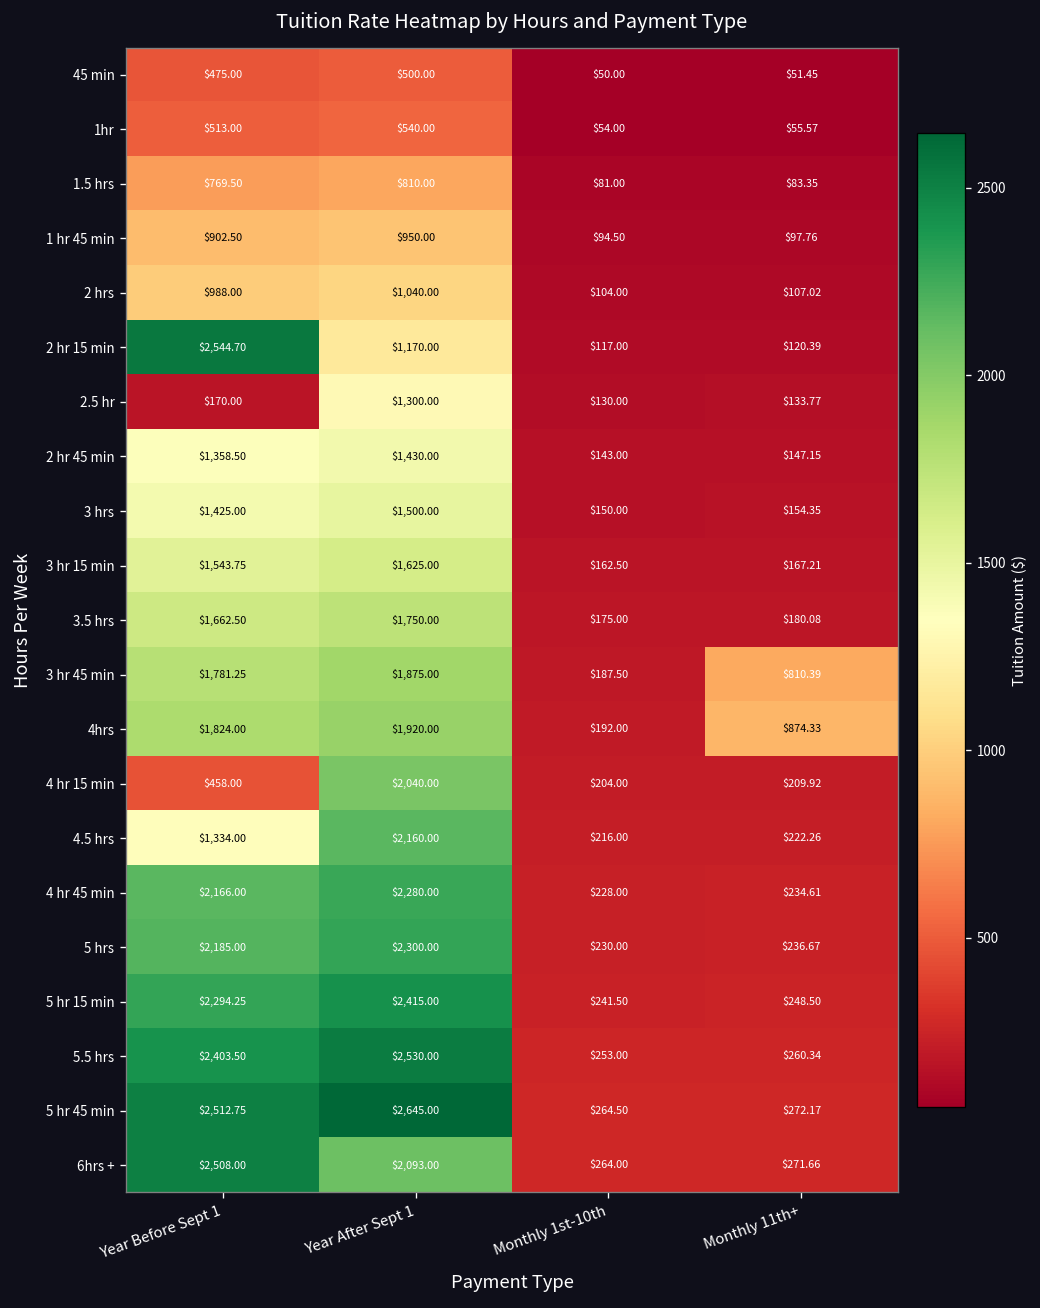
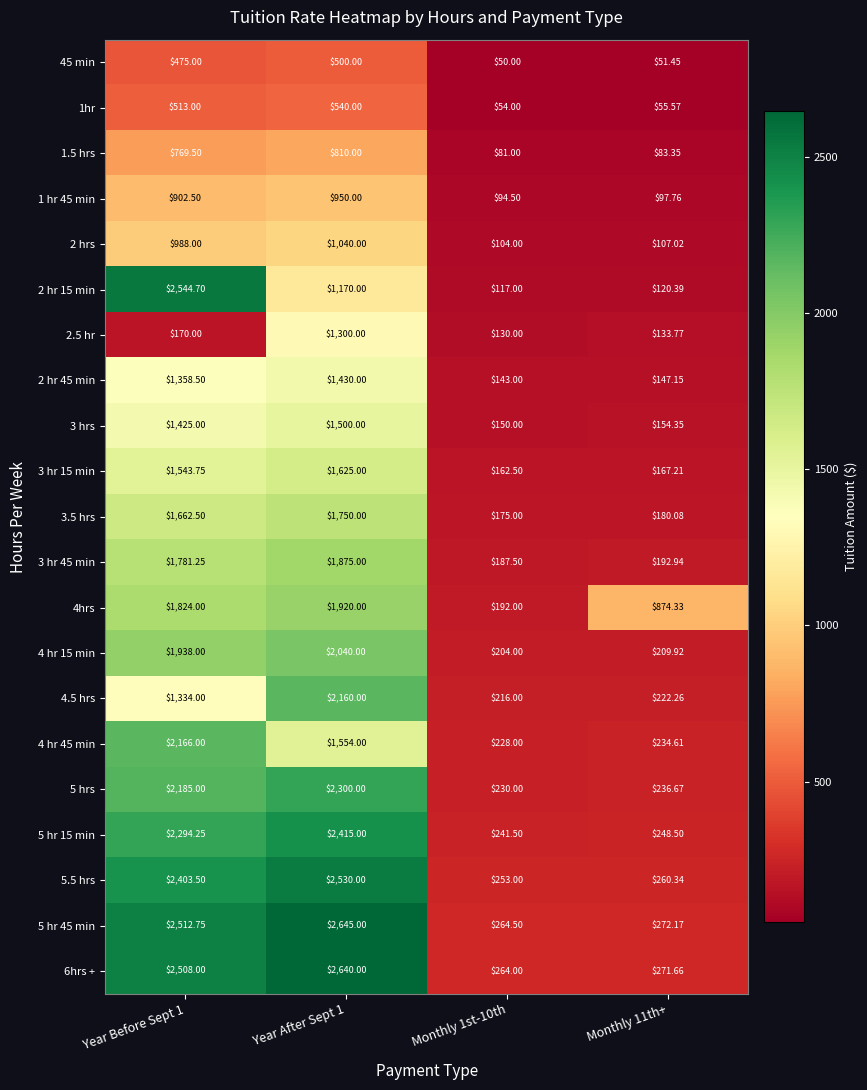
  {
    "45 min": {
      "Year Before Sept 1": "$475.00",
      "Year After Sept 1": "$500.00",
      "Monthly 1st-10th": "$50.00",
      "Monthly 11th+": "$51.45"
    },
    "1hr": {
      "Year Before Sept 1": "$513.00",
      "Year After Sept 1": "$540.00",
      "Monthly 1st-10th": "$54.00",
      "Monthly 11th+": "$55.57"
    },
    "1.5 hrs": {
      "Year Before Sept 1": "$769.50",
      "Year After Sept 1": "$810.00",
      "Monthly 1st-10th": "$81.00",
      "Monthly 11th+": "$83.35"
    },
    "1 hr 45 min": {
      "Year Before Sept 1": "$902.50",
      "Year After Sept 1": "$950.00",
      "Monthly 1st-10th": "$94.50",
      "Monthly 11th+": "$97.76"
    },
    "2 hrs": {
      "Year Before Sept 1": "$988.00",
      "Year After Sept 1": "$1,040.00",
      "Monthly 1st-10th": "$104.00",
      "Monthly 11th+": "$107.02"
    },
    "2 hr 15 min": {
      "Year Before Sept 1": "$2,544.70",
      "Year After Sept 1": "$1,170.00",
      "Monthly 1st-10th": "$117.00",
      "Monthly 11th+": "$120.39"
    },
    "2.5 hr": {
      "Year Before Sept 1": "$170.00",
      "Year After Sept 1": "$1,300.00",
      "Monthly 1st-10th": "$130.00",
      "Monthly 11th+": "$133.77"
    },
    "2 hr 45 min": {
      "Year Before Sept 1": "$1,358.50",
      "Year After Sept 1": "$1,430.00",
      "Monthly 1st-10th": "$143.00",
      "Monthly 11th+": "$147.15"
    },
    "3 hrs": {
      "Year Before Sept 1": "$1,425.00",
      "Year After Sept 1": "$1,500.00",
      "Monthly 1st-10th": "$150.00",
      "Monthly 11th+": "$154.35"
    },
    "3 hr 15 min": {
      "Year Before Sept 1": "$1,543.75",
      "Year After Sept 1": "$1,625.00",
      "Monthly 1st-10th": "$162.50",
      "Monthly 11th+": "$167.21"
    },
    "3.5 hrs": {
      "Year Before Sept 1": "$1,662.50",
      "Year After Sept 1": "$1,750.00",
      "Monthly 1st-10th": "$175.00",
      "Monthly 11th+": "$180.08"
    },
    "3 hr 45 min": {
      "Year Before Sept 1": "$1,781.25",
      "Year After Sept 1": "$1,875.00",
      "Monthly 1st-10th": "$187.50",
-     "Monthly 11th+": "$810.39"
+     "Monthly 11th+": "$192.94"
    },
    "4hrs": {
      "Year Before Sept 1": "$1,824.00",
      "Year After Sept 1": "$1,920.00",
      "Monthly 1st-10th": "$192.00",
      "Monthly 11th+": "$874.33"
    },
    "4 hr 15 min": {
-     "Year Before Sept 1": "$458.00",
+     "Year Before Sept 1": "$1,938.00",
      "Year After Sept 1": "$2,040.00",
      "Monthly 1st-10th": "$204.00",
      "Monthly 11th+": "$209.92"
    },
    "4.5 hrs": {
      "Year Before Sept 1": "$1,334.00",
      "Year After Sept 1": "$2,160.00",
      "Monthly 1st-10th": "$216.00",
      "Monthly 11th+": "$222.26"
    },
    "4 hr 45 min": {
      "Year Before Sept 1": "$2,166.00",
-     "Year After Sept 1": "$2,280.00",
+     "Year After Sept 1": "$1,554.00",
      "Monthly 1st-10th": "$228.00",
      "Monthly 11th+": "$234.61"
    },
    "5 hrs": {
      "Year Before Sept 1": "$2,185.00",
      "Year After Sept 1": "$2,300.00",
      "Monthly 1st-10th": "$230.00",
      "Monthly 11th+": "$236.67"
    },
    "5 hr 15 min": {
      "Year Before Sept 1": "$2,294.25",
      "Year After Sept 1": "$2,415.00",
      "Monthly 1st-10th": "$241.50",
      "Monthly 11th+": "$248.50"
    },
    "5.5 hrs": {
      "Year Before Sept 1": "$2,403.50",
      "Year After Sept 1": "$2,530.00",
      "Monthly 1st-10th": "$253.00",
      "Monthly 11th+": "$260.34"
    },
    "5 hr 45 min": {
      "Year Before Sept 1": "$2,512.75",
      "Year After Sept 1": "$2,645.00",
      "Monthly 1st-10th": "$264.50",
      "Monthly 11th+": "$272.17"
    },
    "6hrs +": {
      "Year Before Sept 1": "$2,508.00",
-     "Year After Sept 1": "$2,093.00",
+     "Year After Sept 1": "$2,640.00",
      "Monthly 1st-10th": "$264.00",
      "Monthly 11th+": "$271.66"
    }
  }
